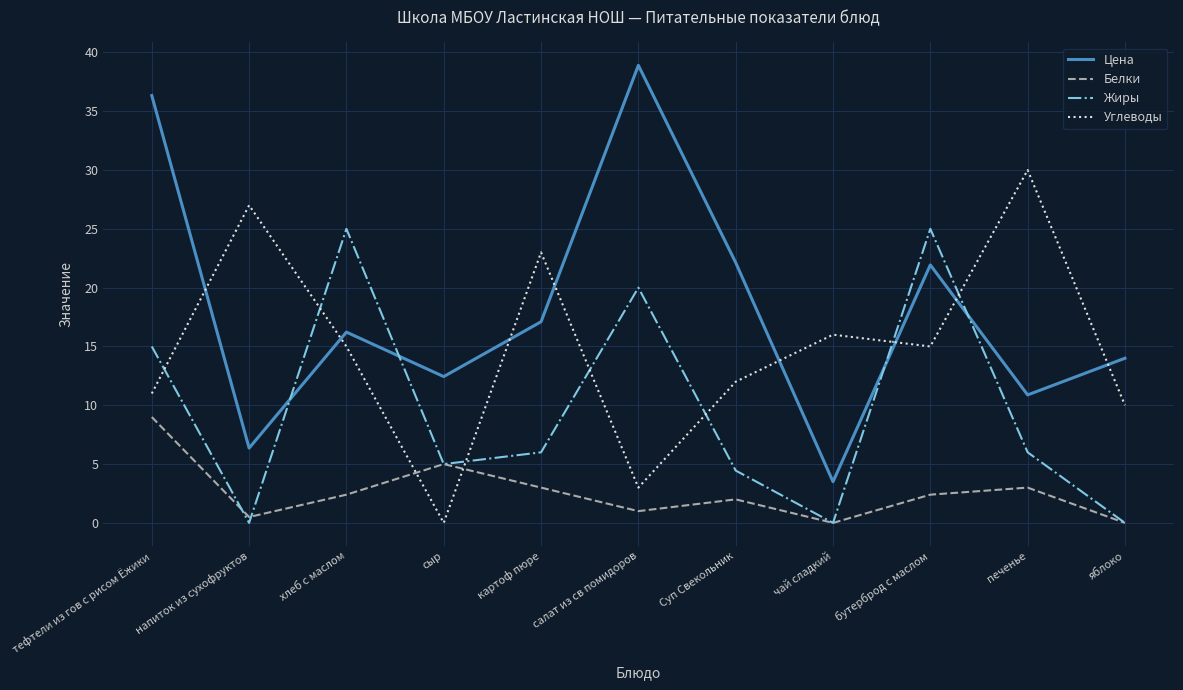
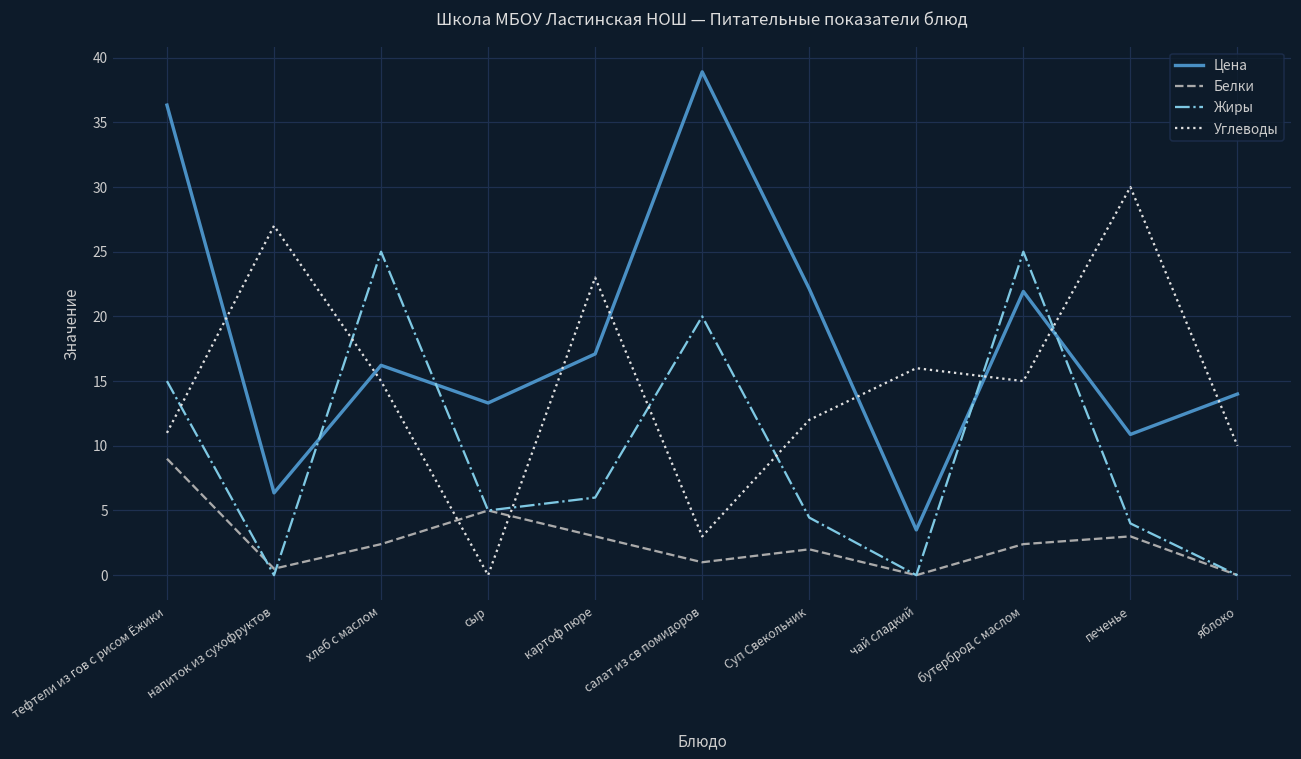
  {
    "Цена": {
      "тефтели из гов с рисом Ёжики": 36.3,
      "напиток из сухофруктов": 6.4,
      "хлеб с маслом": 16.2,
-     "сыр": 12.4,
+     "сыр": 13.3,
      "картоф пюре": 17.1,
      "салат из св помидоров": 38.9,
      "Суп Свекольник": 22.1,
      "чай сладкий": 3.5,
      "бутерброд с маслом": 21.9,
      "печенье": 10.9,
      "яблоко": 14.0
    },
    "Белки": {
      "тефтели из гов с рисом Ёжики": 9.0,
      "напиток из сухофруктов": 0.5,
      "хлеб с маслом": 2.4,
      "картоф пюре": 3.0,
      "салат из св помидоров": 1.0,
      "Суп Свекольник": 2.0,
      "бутерброд с маслом": 2.4,
      "печенье": 3.0
    },
    "Жиры": {
      "тефтели из гов с рисом Ёжики": 15,
      "напиток из сухофруктов": 0,
      "хлеб с маслом": 25,
      "картоф пюре": 6,
      "салат из св помидоров": 20,
      "Суп Свекольник": 4.5,
      "бутерброд с маслом": 25,
-     "печенье": 6
+     "печенье": 4
    },
    "Углеводы": {
      "тефтели из гов с рисом Ёжики": 11.0,
      "напиток из сухофруктов": 27.0,
      "хлеб с маслом": 15.0,
      "сыр": 0.0,
      "картоф пюре": 23.0,
      "салат из св помидоров": 3.0,
      "Суп Свекольник": 12.0,
      "чай сладкий": 16.0,
      "бутерброд с маслом": 15.0,
      "печенье": 30.0,
      "яблоко": 10.0
    }
  }
